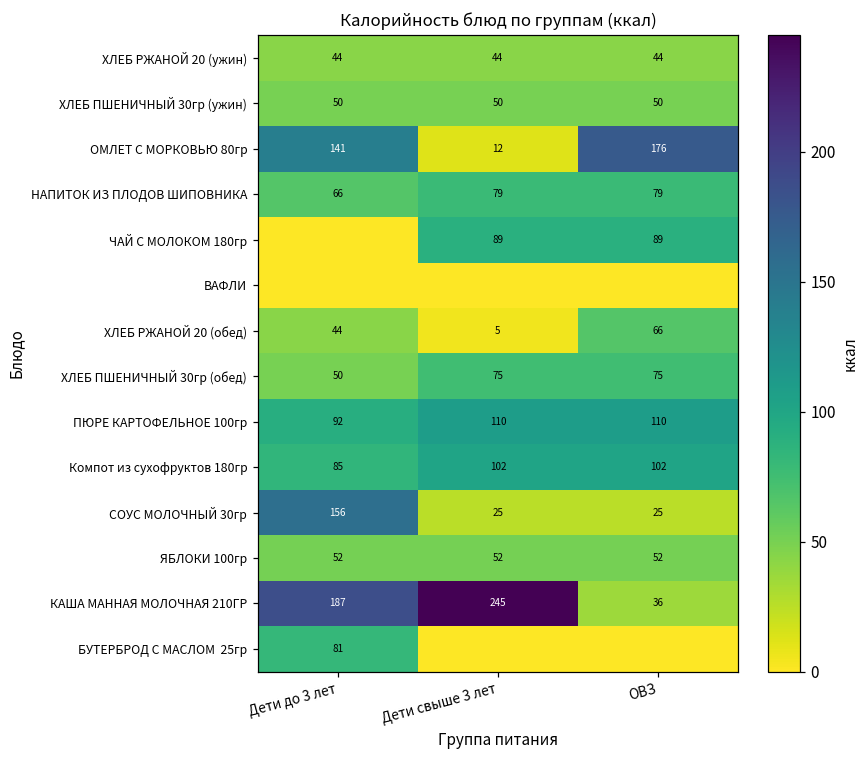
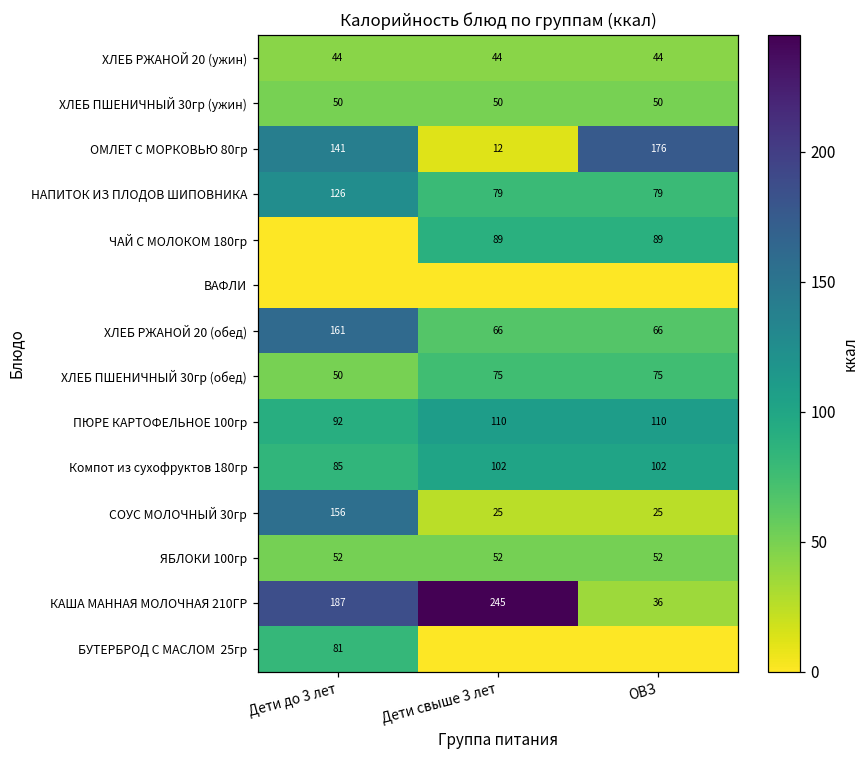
  {
    "ХЛЕБ РЖАНОЙ 20 (ужин)": {
      "Дети до 3 лет": 44,
      "Дети свыше 3 лет": 44,
      "ОВЗ": 44
    },
    "ХЛЕБ ПШЕНИЧНЫЙ 30гр (ужин)": {
      "Дети до 3 лет": 50,
      "Дети свыше 3 лет": 50,
      "ОВЗ": 50
    },
    "ОМЛЕТ С МОРКОВЬЮ 80гр": {
      "Дети до 3 лет": 141,
      "Дети свыше 3 лет": 12,
      "ОВЗ": 176
    },
    "НАПИТОК ИЗ ПЛОДОВ ШИПОВНИКА": {
-     "Дети до 3 лет": 66,
+     "Дети до 3 лет": 126,
      "Дети свыше 3 лет": 79,
      "ОВЗ": 79
    },
    "ЧАЙ С МОЛОКОМ 180гр": {
      "Дети свыше 3 лет": 89,
      "ОВЗ": 89
    },
    "ХЛЕБ РЖАНОЙ 20 (обед)": {
-     "Дети до 3 лет": 44,
-     "Дети свыше 3 лет": 5,
+     "Дети до 3 лет": 161,
+     "Дети свыше 3 лет": 66,
      "ОВЗ": 66
    },
    "ХЛЕБ ПШЕНИЧНЫЙ 30гр (обед)": {
      "Дети до 3 лет": 50,
      "Дети свыше 3 лет": 75,
      "ОВЗ": 75
    },
    "ПЮРЕ КАРТОФЕЛЬНОЕ 100гр": {
      "Дети до 3 лет": 92,
      "Дети свыше 3 лет": 110,
      "ОВЗ": 110
    },
    "Компот из сухофруктов 180гр": {
      "Дети до 3 лет": 85,
      "Дети свыше 3 лет": 102,
      "ОВЗ": 102
    },
    "СОУС МОЛОЧНЫЙ 30гр": {
      "Дети до 3 лет": 156,
      "Дети свыше 3 лет": 25,
      "ОВЗ": 25
    },
    "ЯБЛОКИ 100гр": {
      "Дети до 3 лет": 52,
      "Дети свыше 3 лет": 52,
      "ОВЗ": 52
    },
    "КАША МАННАЯ МОЛОЧНАЯ 210ГР": {
      "Дети до 3 лет": 187,
      "Дети свыше 3 лет": 245,
      "ОВЗ": 36
    },
    "БУТЕРБРОД С МАСЛОМ 25гр": {
      "Дети до 3 лет": 81
    }
  }
